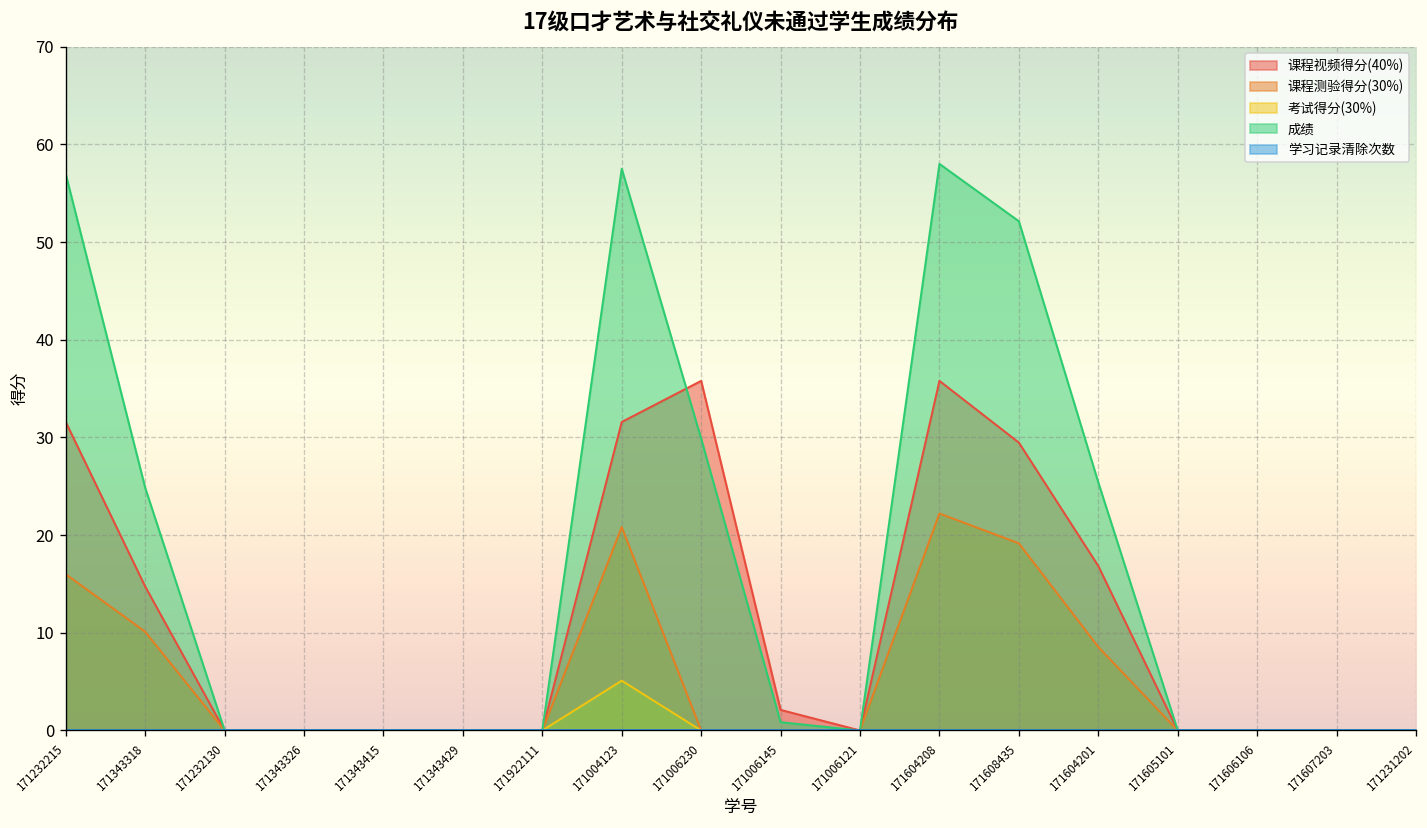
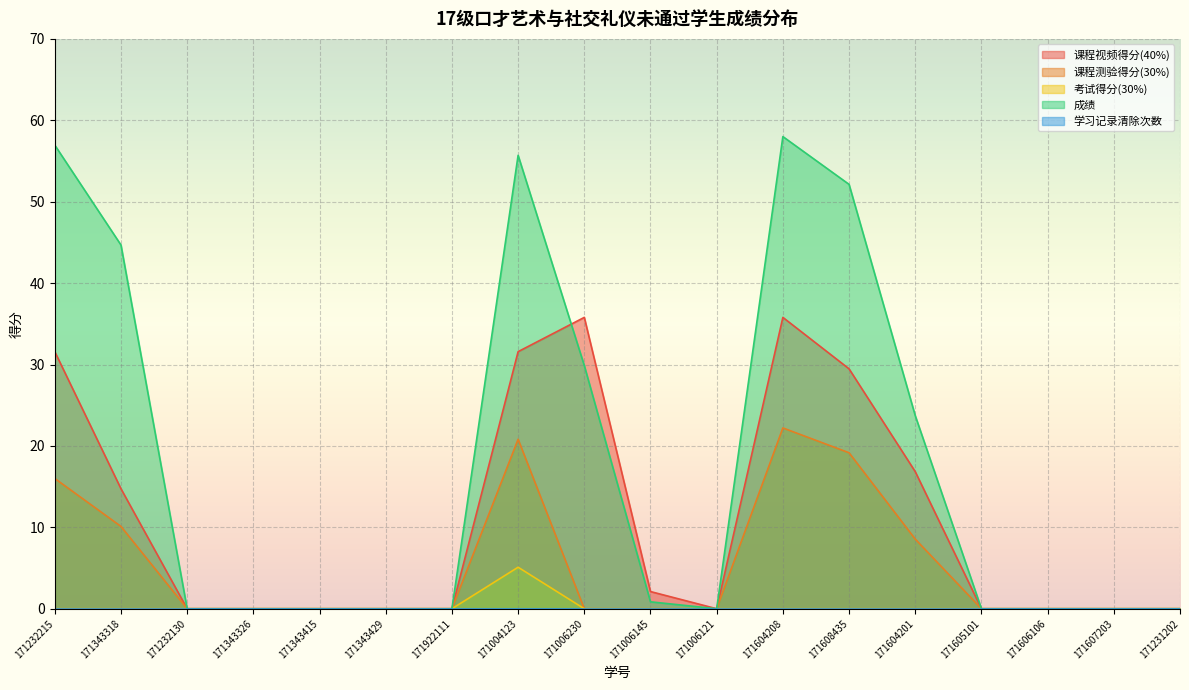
  {
    "成绩": {
      "171232215": 57,
-     "171343318": 25,
-     "171004123": 58,
+     "171343318": 45,
+     "171004123": 56,
      "171006230": 30,
      "171006145": 1,
      "171604208": 58,
      "171608435": 52,
-     "171604201": 25
+     "171604201": 24
    },
    "学习记录清除次数": {
      "171004123": 0
    }
  }
